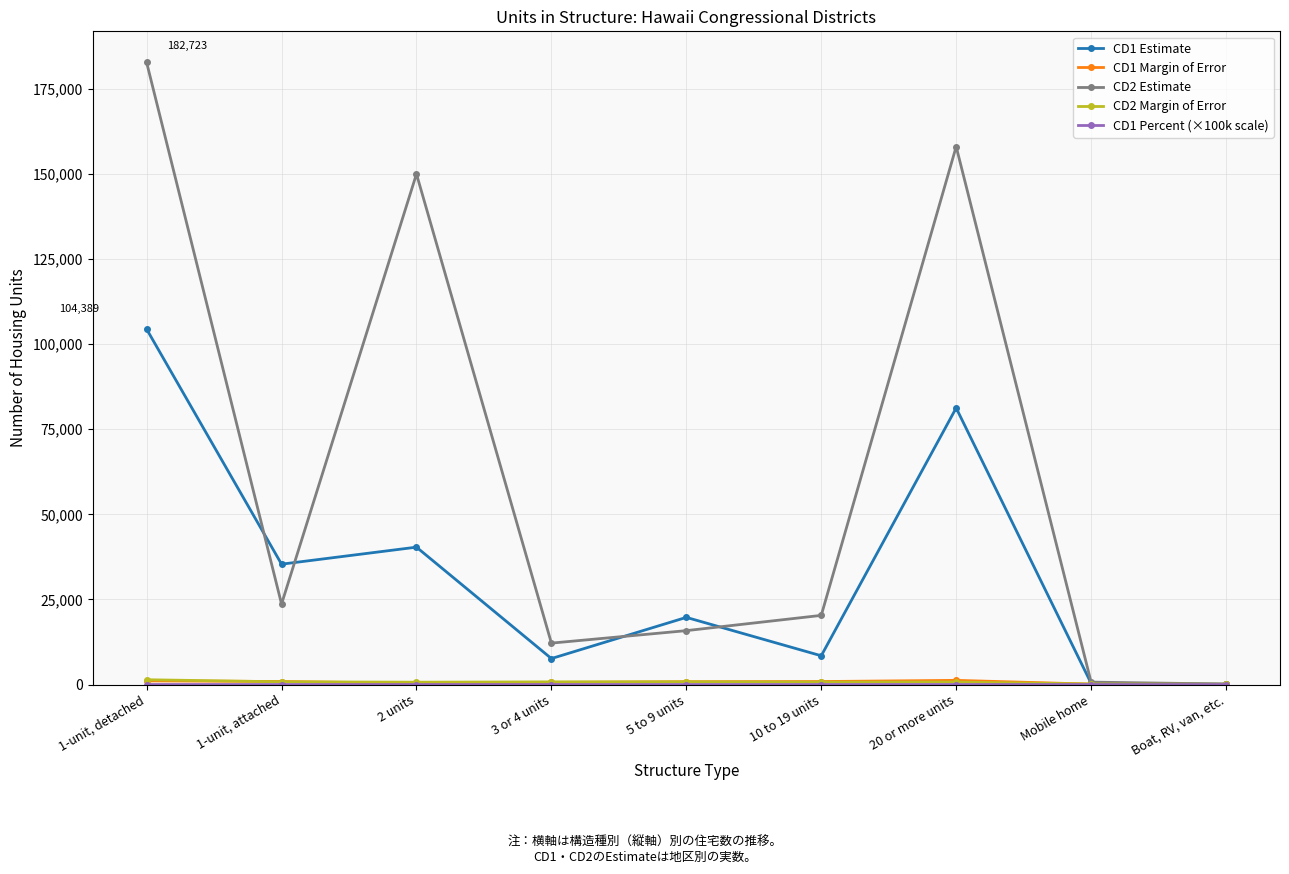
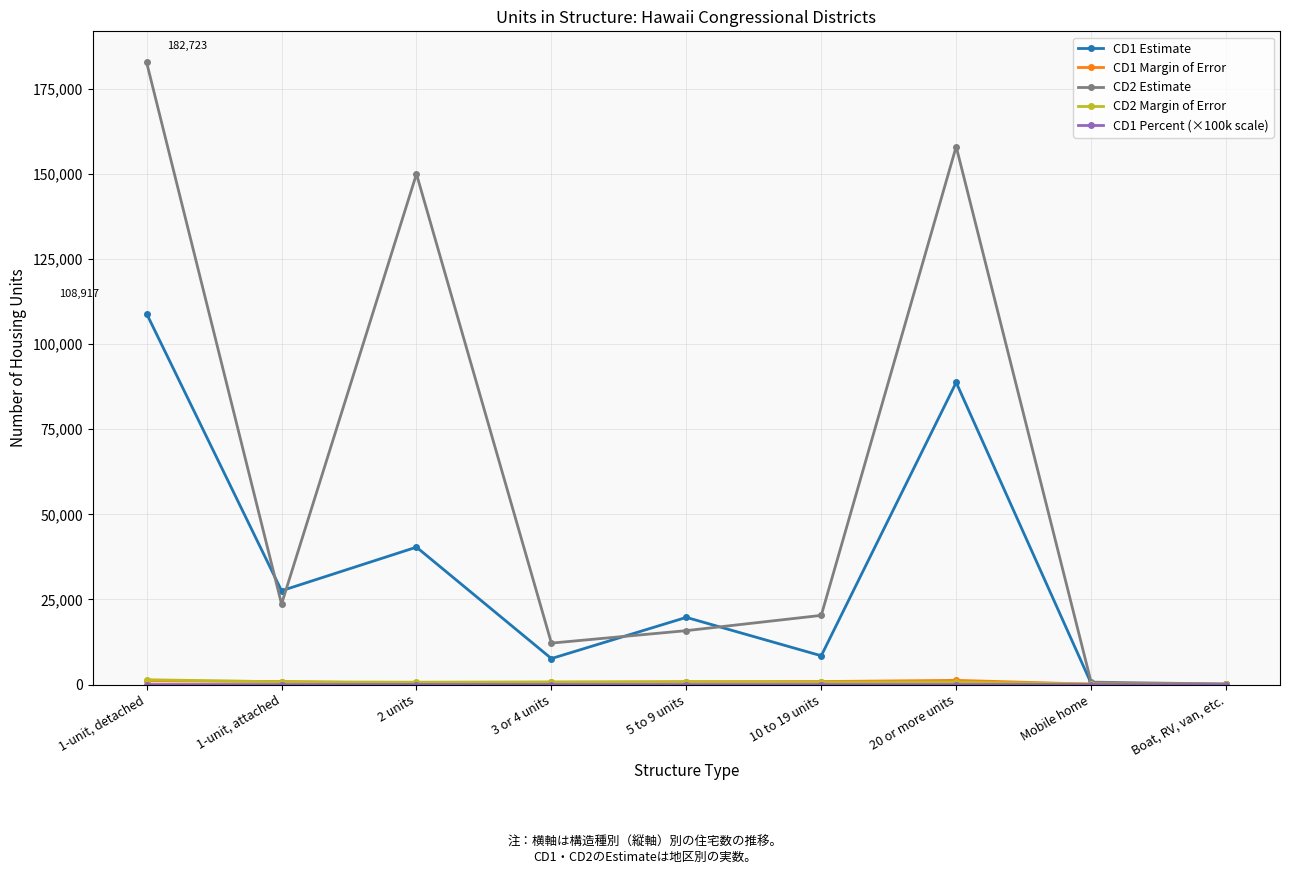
  {
    "CD1 Estimate": {
-     "1-unit, detached": "104,389",
-     "1-unit, attached": "35,000",
-     "20 or more units": "81,000"
+     "1-unit, detached": "108,917",
+     "1-unit, attached": "28,000",
+     "20 or more units": "89,000"
    },
    "CD2 Estimate": {
      "1-unit, detached": "182,723"
    },
    "CD1 Percent (×100k scale)": {
      "1-unit, detached": "0",
      "1-unit, attached": "0",
      "5 to 9 units": "0"
    }
  }
